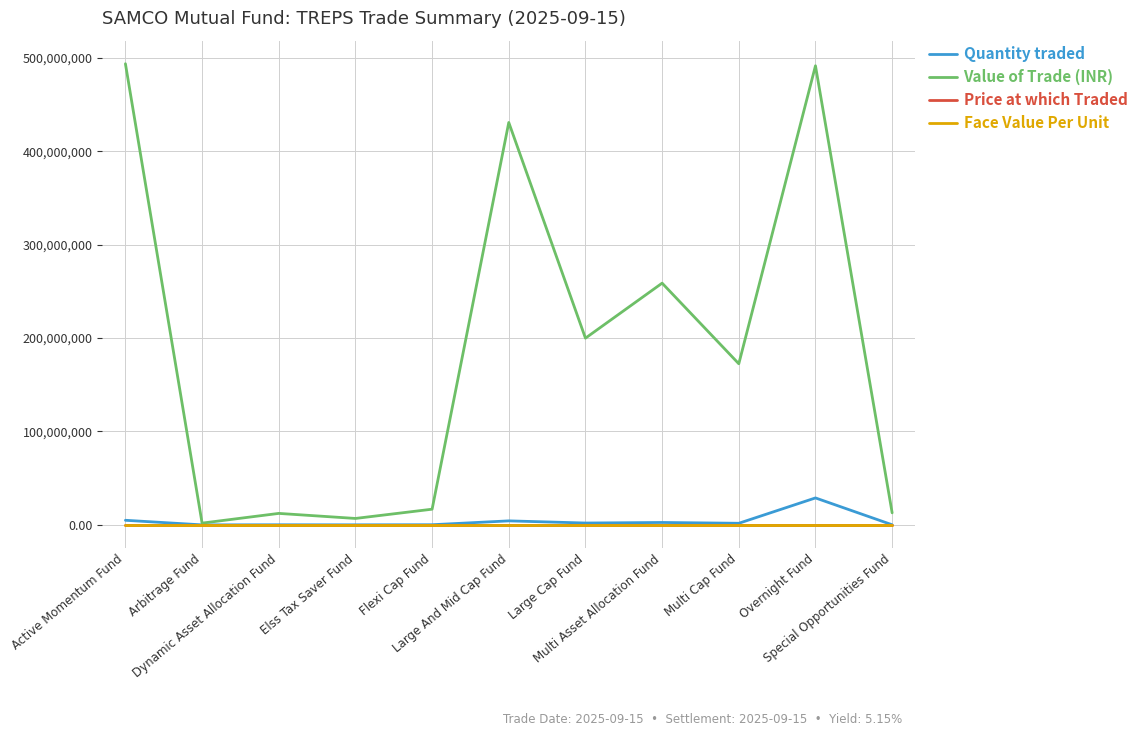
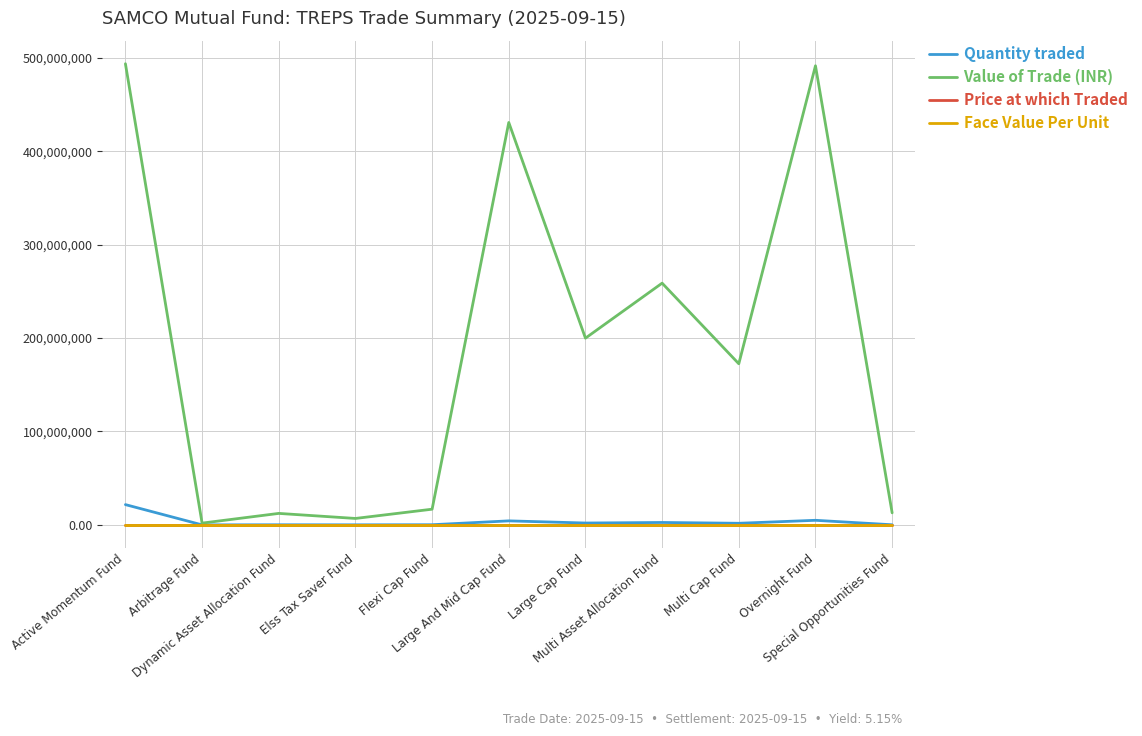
  {
    "Quantity traded": {
-     "Active Momentum Fund": "0",
+     "Active Momentum Fund": "20,000,000",
      "Large And Mid Cap Fund": "0",
-     "Overnight Fund": "30,000,000"
+     "Overnight Fund": "0"
    },
    "Value of Trade (INR)": {
      "Active Momentum Fund": "490,000,000",
      "Dynamic Asset Allocation Fund": "10,000,000",
      "Elss Tax Saver Fund": "10,000,000",
      "Flexi Cap Fund": "20,000,000",
      "Large And Mid Cap Fund": "430,000,000",
      "Large Cap Fund": "200,000,000",
      "Multi Asset Allocation Fund": "260,000,000",
      "Multi Cap Fund": "170,000,000",
      "Overnight Fund": "490,000,000",
      "Special Opportunities Fund": "10,000,000"
    },
    "Face Value Per Unit": {
      "Active Momentum Fund": "0",
      "Large And Mid Cap Fund": "0",
      "Overnight Fund": "0"
    }
  }
